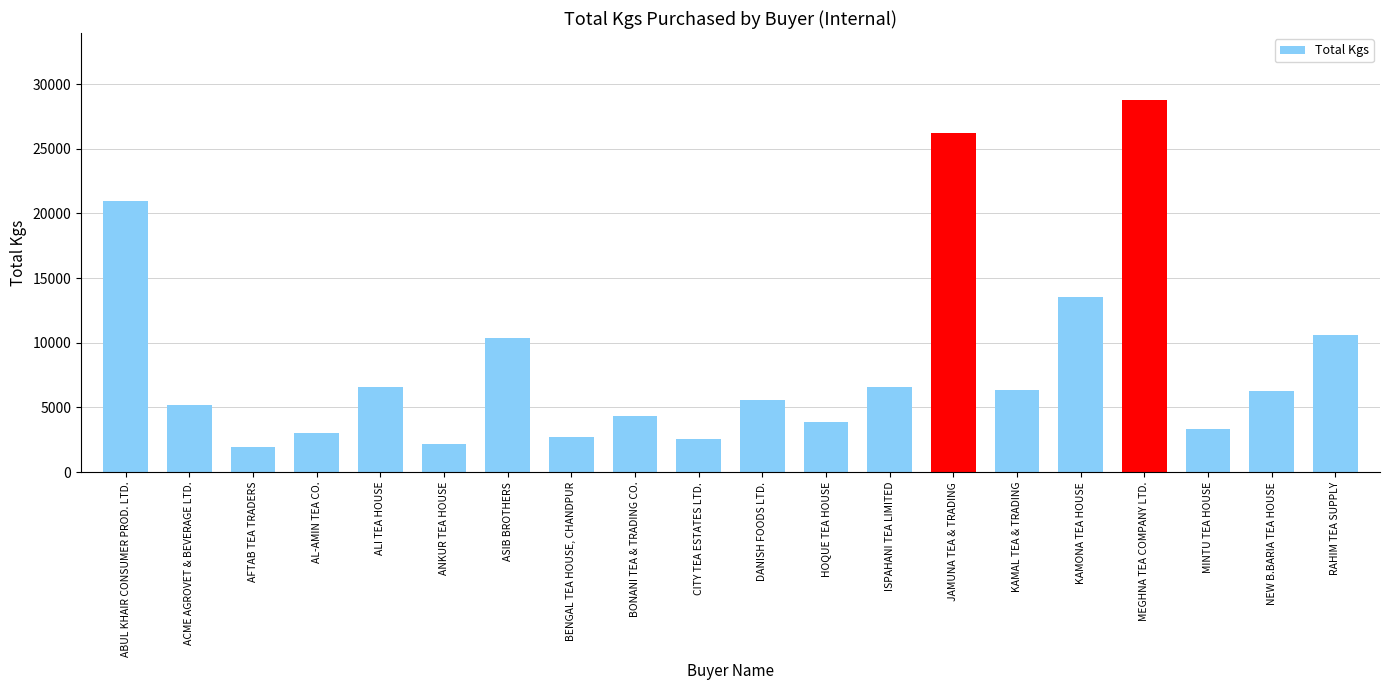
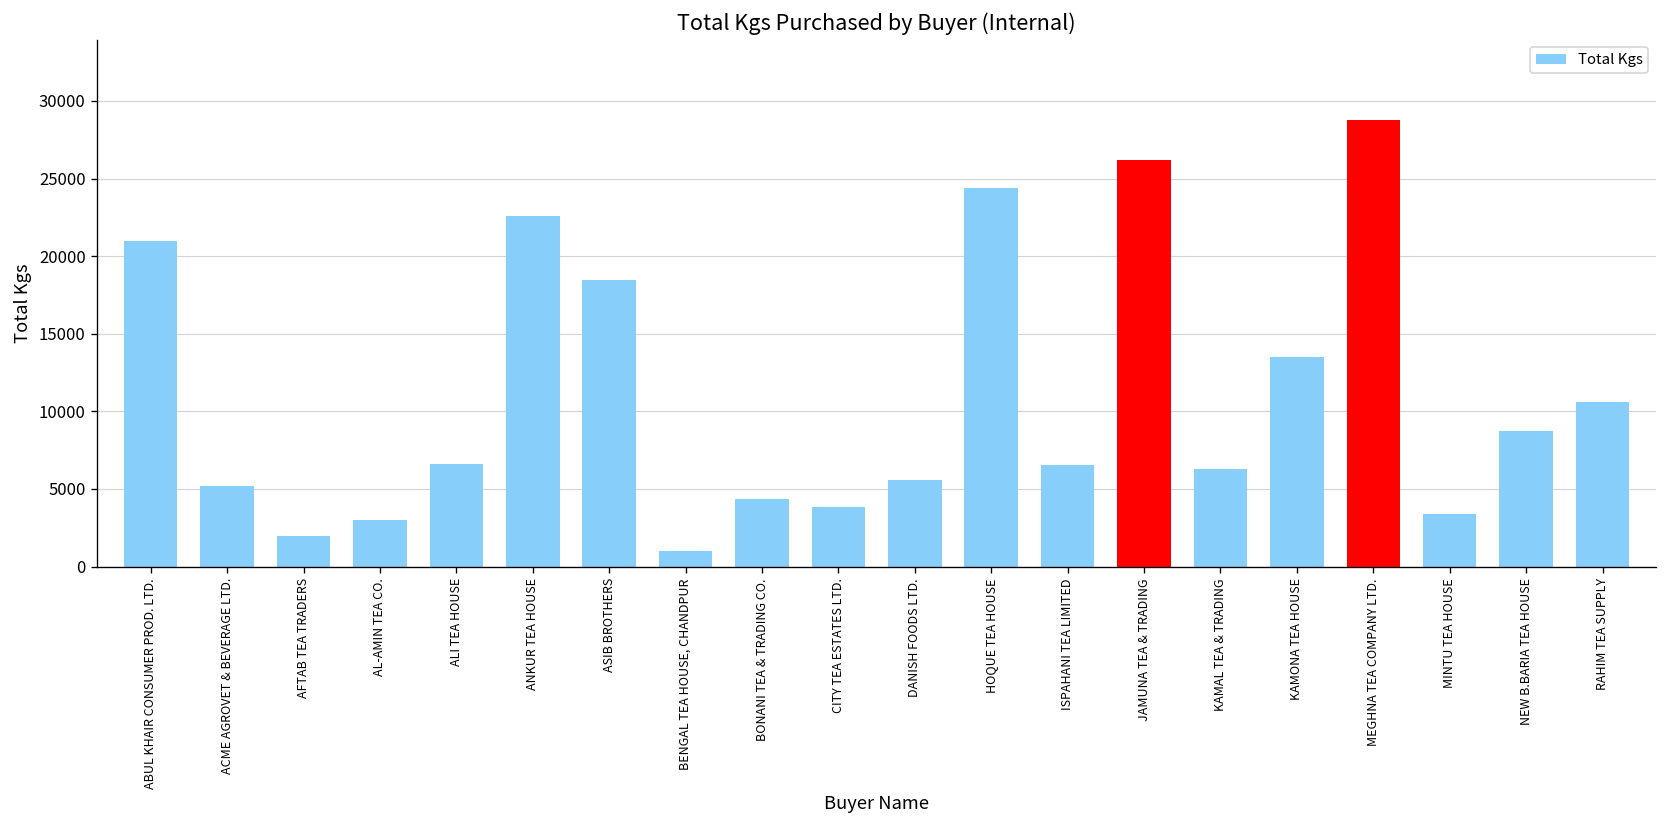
  {
    "ABUL KHAIR CONSUMER PROD. LTD.": 21000,
    "ACME AGROVET & BEVERAGE LTD.": 5200,
    "AFTAB TEA TRADERS": 2000,
    "AL-AMIN TEA CO.": 3000,
    "ALI TEA HOUSE": 6600,
-   "ANKUR TEA HOUSE": 2200,
-   "ASIB BROTHERS": 10400,
-   "BENGAL TEA HOUSE, CHANDPUR": 2700,
+   "ANKUR TEA HOUSE": 22600,
+   "ASIB BROTHERS": 18500,
+   "BENGAL TEA HOUSE, CHANDPUR": 1000,
    "BONANI TEA & TRADING CO.": 4400,
-   "CITY TEA ESTATES LTD.": 2500,
+   "CITY TEA ESTATES LTD.": 3800,
    "DANISH FOODS LTD.": 5500,
-   "HOQUE TEA HOUSE": 3800,
+   "HOQUE TEA HOUSE": 24400,
    "ISPAHANI TEA LIMITED": 6600,
    "JAMUNA TEA & TRADING": 26200,
    "KAMAL TEA & TRADING": 6300,
    "KAMONA TEA HOUSE": 13500,
    "MEGHNA TEA COMPANY LTD.": 28800,
    "MINTU TEA HOUSE": 3400,
-   "NEW B.BARIA TEA HOUSE": 6300,
+   "NEW B.BARIA TEA HOUSE": 8700,
    "RAHIM TEA SUPPLY": 10600
  }
